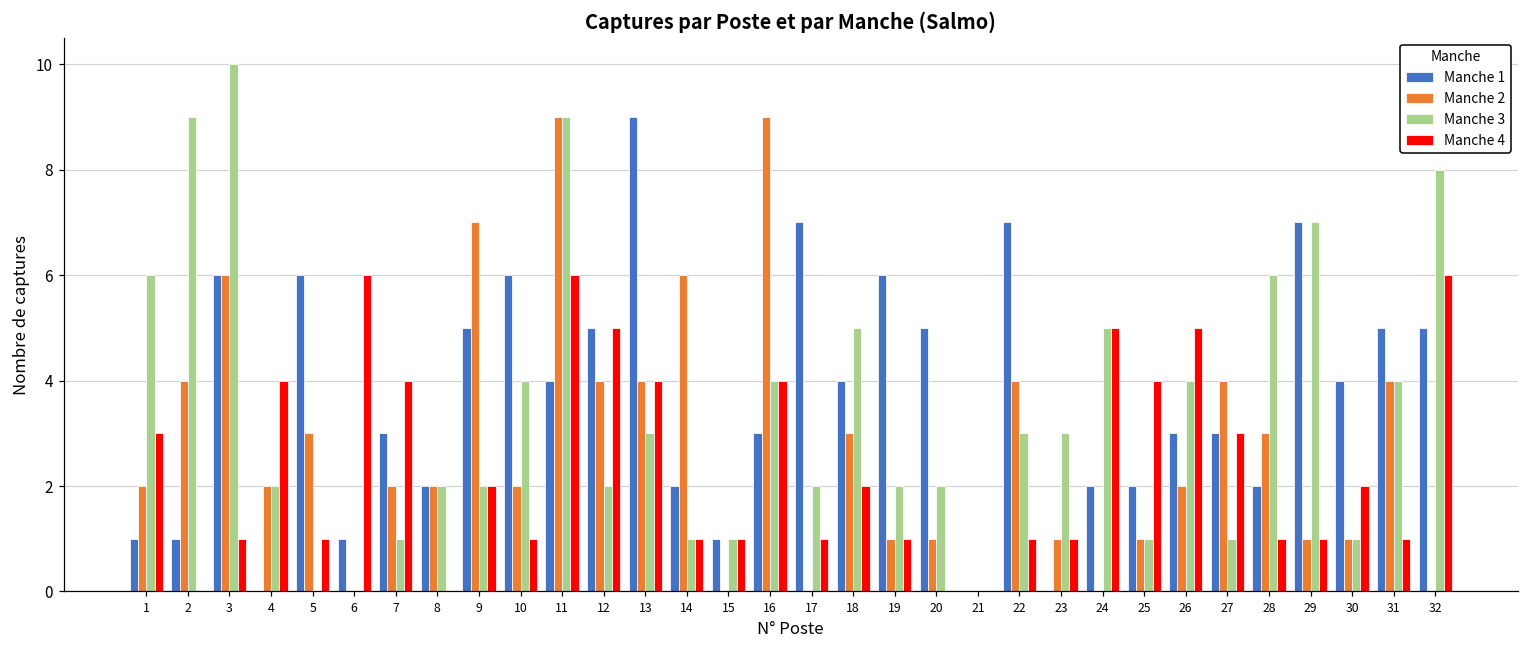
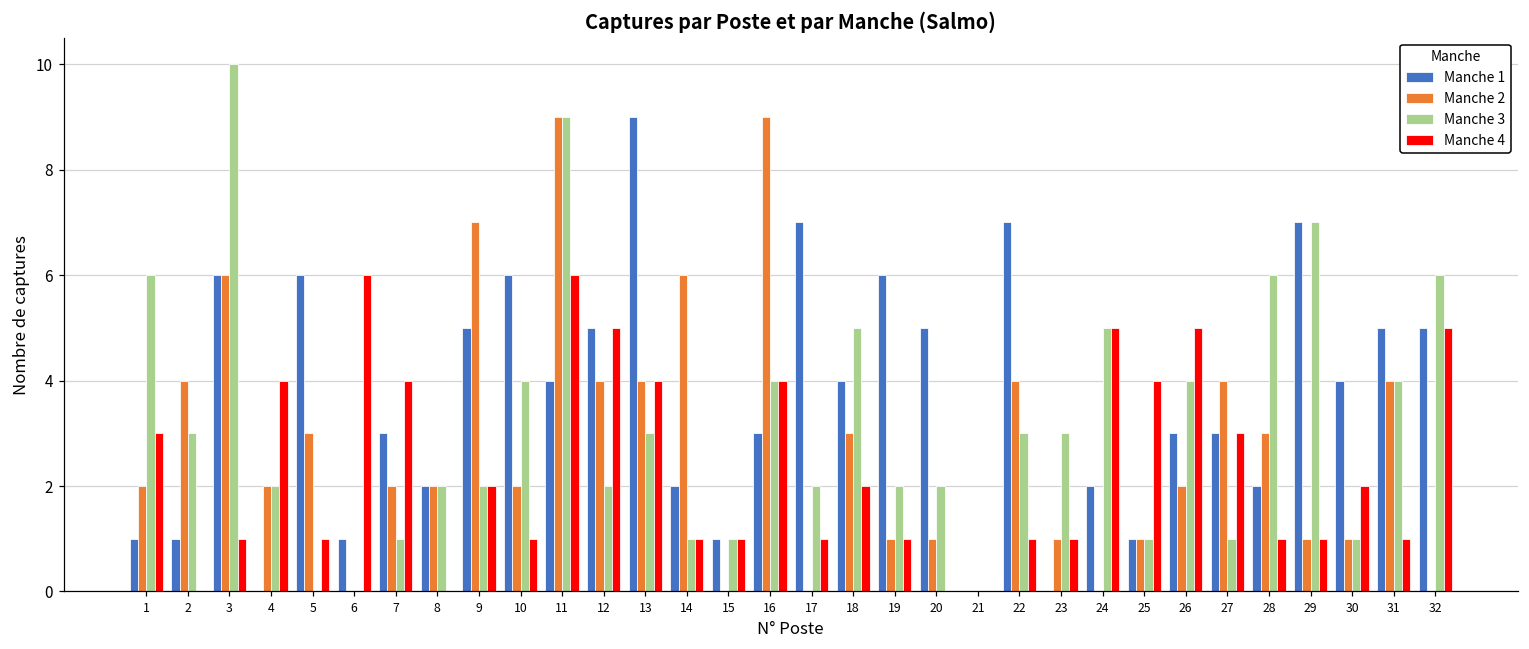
  {
    "Manche 1": {
      "1": 1,
      "2": 1,
      "3": 6,
      "4": 0,
      "5": 6,
      "6": 1,
      "7": 3,
      "8": 2,
      "9": 5,
      "10": 6,
      "11": 4,
      "12": 5,
      "13": 9,
      "14": 2,
      "15": 1,
      "16": 3,
      "17": 7,
      "18": 4,
      "19": 6,
      "20": 5,
      "21": 0,
      "22": 7,
      "23": 0,
      "24": 2,
-     "25": 2,
+     "25": 1,
      "26": 3,
      "27": 3,
      "28": 2,
      "29": 7,
      "30": 4,
      "31": 5,
      "32": 5
    },
    "Manche 2": {
      "1": 2,
      "2": 4,
      "3": 6,
      "4": 2,
      "5": 3,
      "6": 0,
      "7": 2,
      "8": 2,
      "9": 7,
      "10": 2,
      "11": 9,
      "12": 4,
      "13": 4,
      "14": 6,
      "15": 0,
      "16": 9,
      "17": 0,
      "18": 3,
      "19": 1,
      "20": 1,
      "21": 0,
      "22": 4,
      "23": 1,
      "24": 0,
      "25": 1,
      "26": 2,
      "27": 4,
      "28": 3,
      "29": 1,
      "30": 1,
      "31": 4,
      "32": 0
    },
    "Manche 3": {
      "1": 6,
-     "2": 9,
+     "2": 3,
      "3": 10,
      "4": 2,
      "5": 0,
      "6": 0,
      "7": 1,
      "8": 2,
      "9": 2,
      "10": 4,
      "11": 9,
      "12": 2,
      "13": 3,
      "14": 1,
      "15": 1,
      "16": 4,
      "17": 2,
      "18": 5,
      "19": 2,
      "20": 2,
      "21": 0,
      "22": 3,
      "23": 3,
      "24": 5,
      "25": 1,
      "26": 4,
      "27": 1,
      "28": 6,
      "29": 7,
      "30": 1,
      "31": 4,
-     "32": 8
+     "32": 6
    },
    "Manche 4": {
      "1": 3,
      "2": 0,
      "3": 1,
      "4": 4,
      "5": 1,
      "6": 6,
      "7": 4,
      "8": 0,
      "9": 2,
      "10": 1,
      "11": 6,
      "12": 5,
      "13": 4,
      "14": 1,
      "15": 1,
      "16": 4,
      "17": 1,
      "18": 2,
      "19": 1,
      "20": 0,
      "21": 0,
      "22": 1,
      "23": 1,
      "24": 5,
      "25": 4,
      "26": 5,
      "27": 3,
      "28": 1,
      "29": 1,
      "30": 2,
      "31": 1,
-     "32": 6
+     "32": 5
    }
  }
